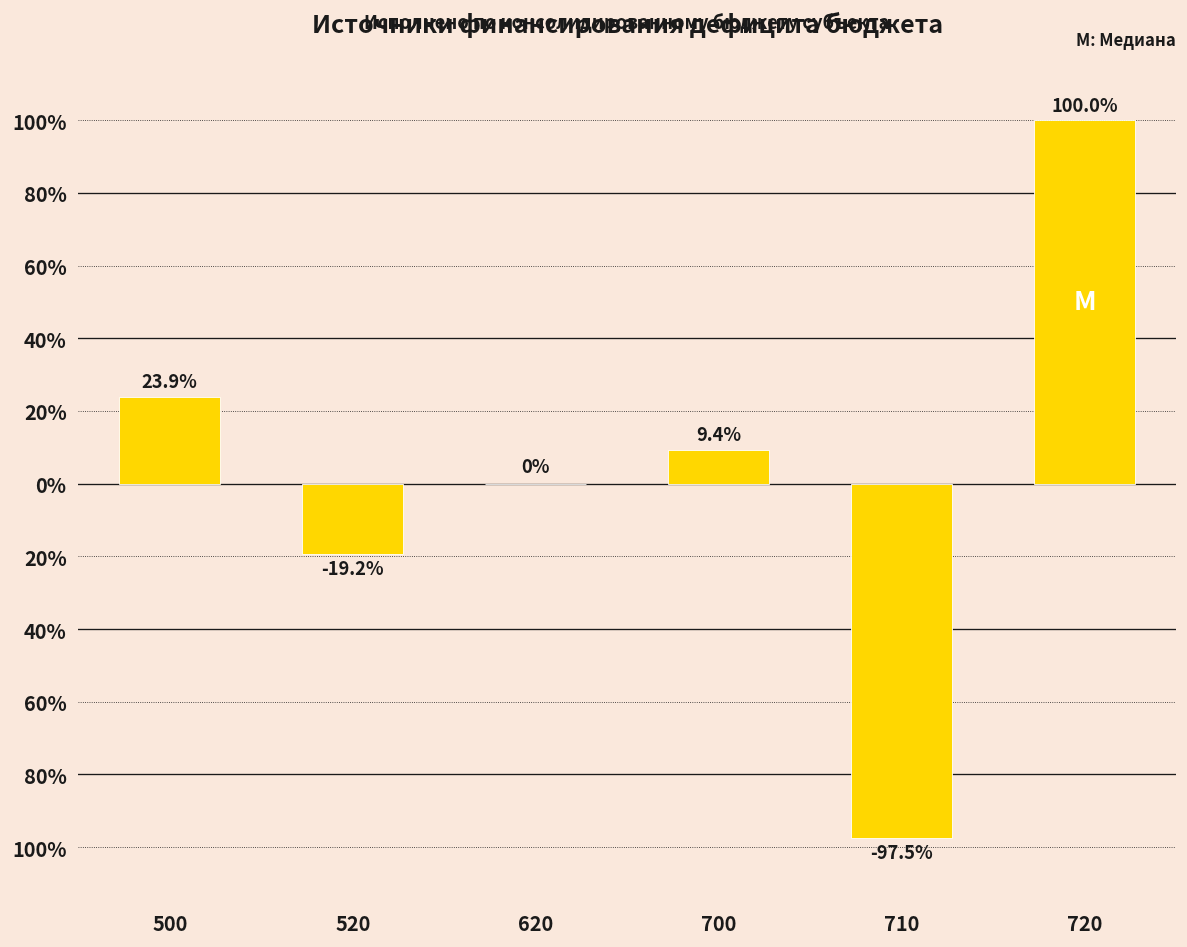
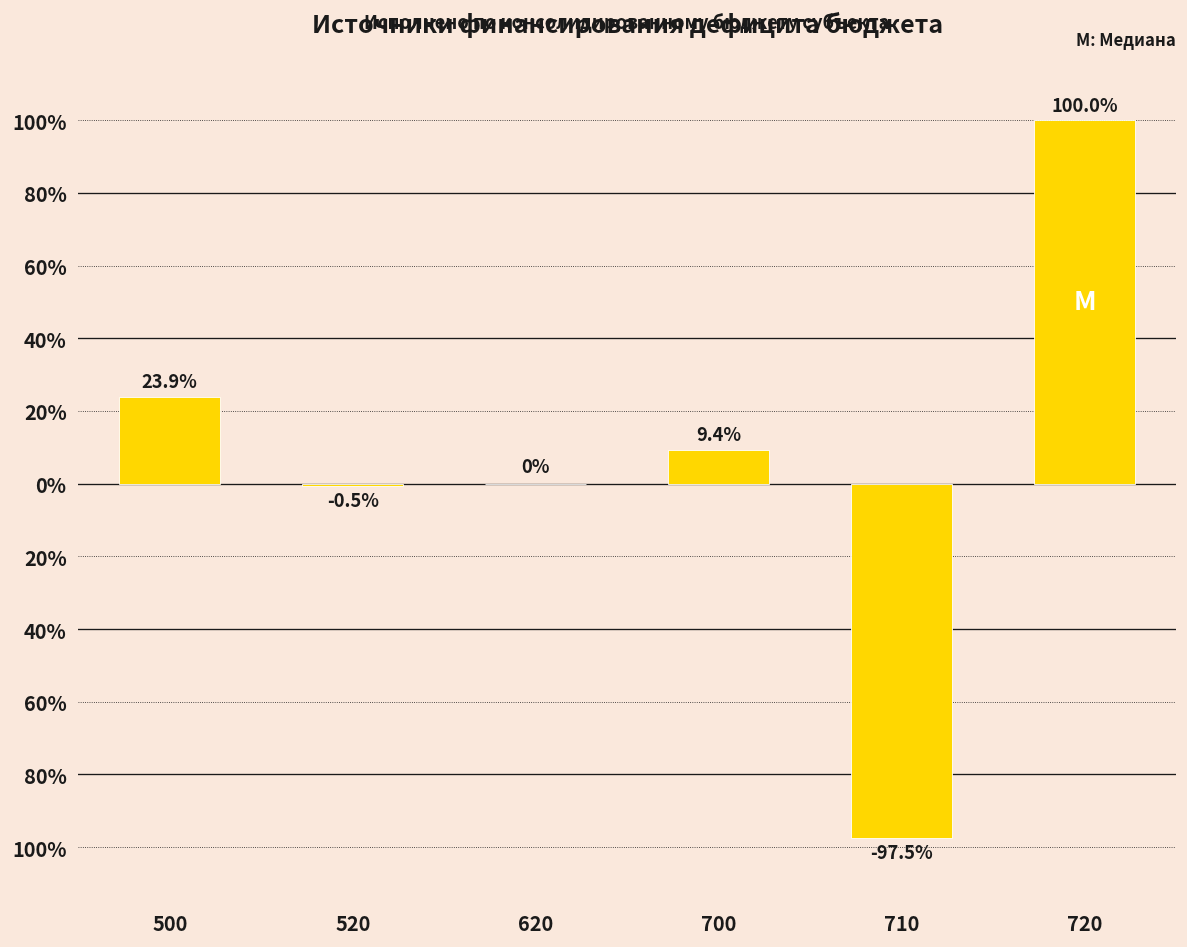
  {
    "500": "23.9%",
-   "520": "-19.2%",
+   "520": "-0.5%",
    "620": "0%",
    "700": "9.4%",
    "710": "-97.5%",
    "720": "100.0%"
  }
